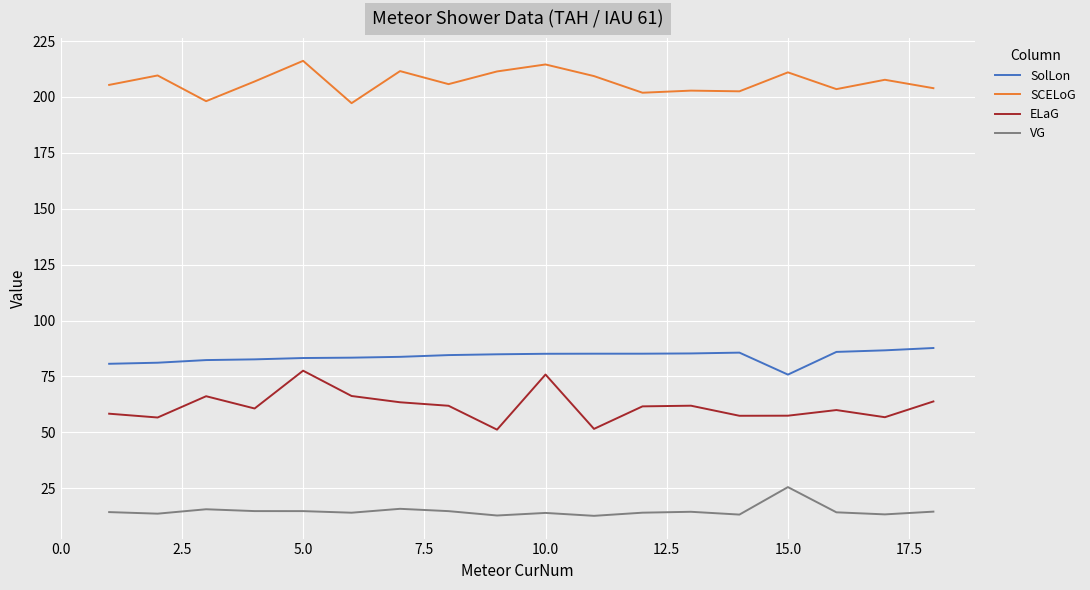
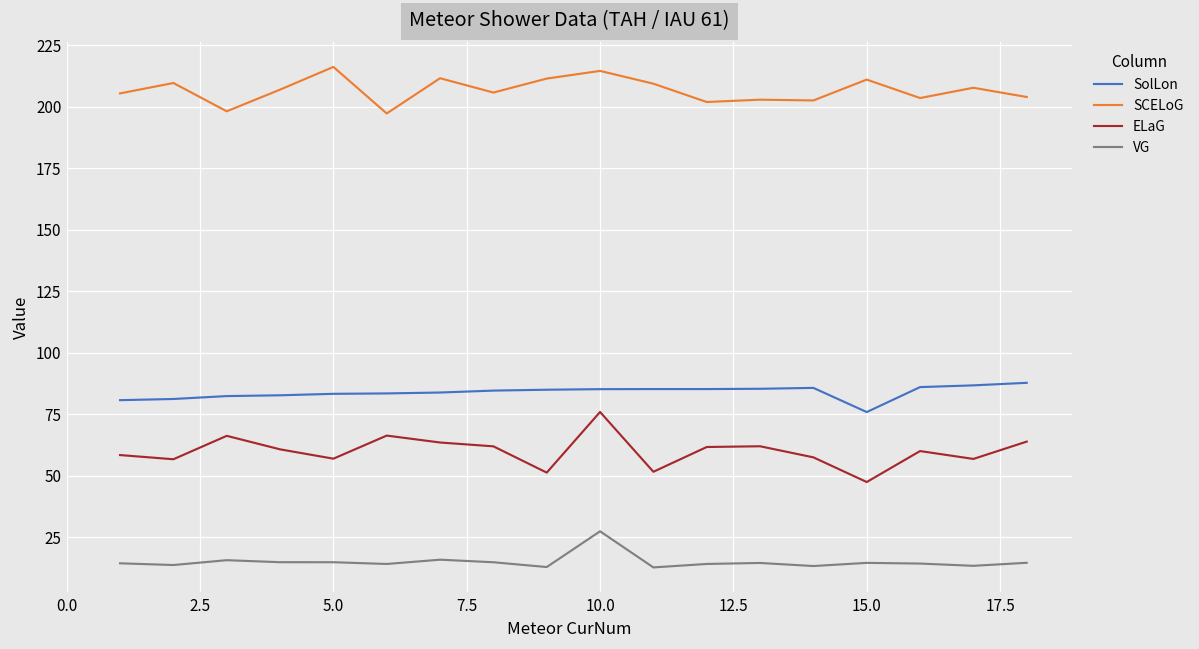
  {
    "SolLon": {
      "5.0": 83,
      "10.0": 85,
      "15.0": 76
    },
    "SCELoG": {
      "5.0": 216,
      "10.0": 215,
      "15.0": 211
    },
    "ELaG": {
-     "5.0": 78,
+     "5.0": 57,
      "10.0": 76,
-     "15.0": 57
+     "15.0": 47
    },
    "VG": {
      "5.0": 15,
-     "10.0": 14,
-     "15.0": 26
+     "10.0": 27,
+     "15.0": 15
    }
  }
